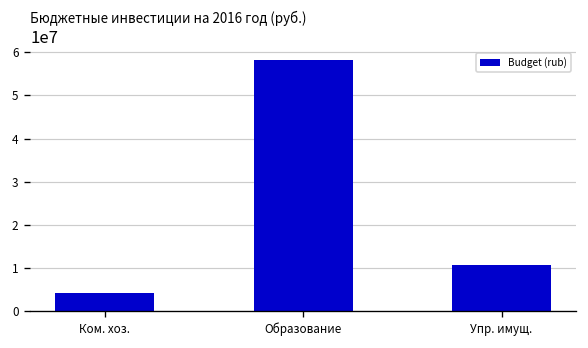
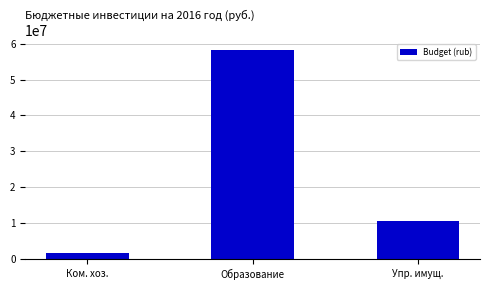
  {
-   "Ком. хоз.": 4000000,
+   "Ком. хоз.": 2000000,
    "Образование": 58000000,
    "Упр. имущ.": 11000000
  }
